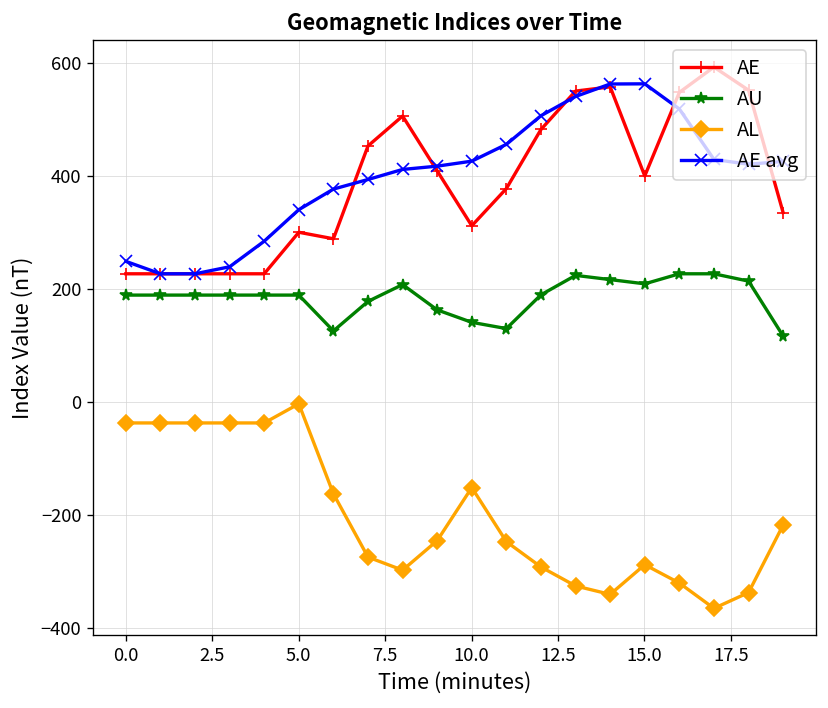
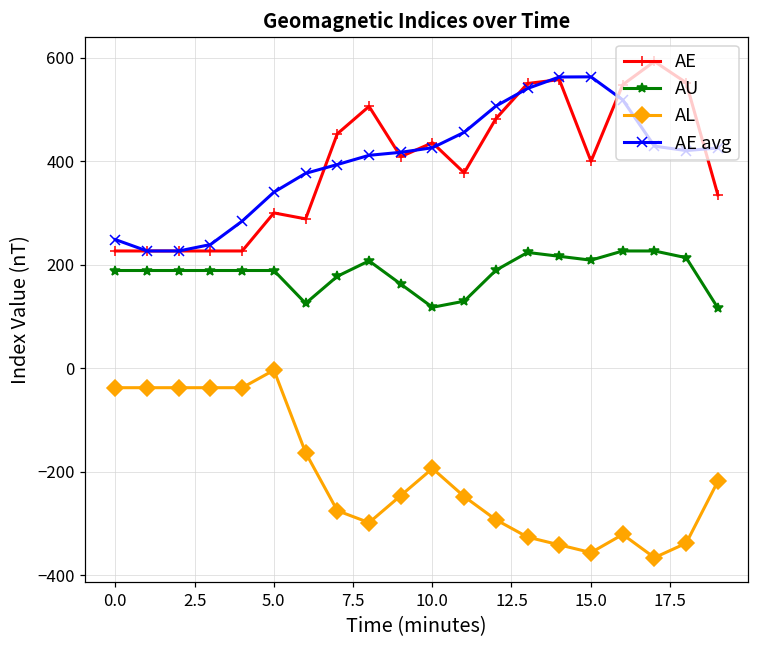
  {
    "AE": {
      "0.0": 230,
      "5.0": 300,
-     "10.0": 310,
+     "10.0": 440,
      "15.0": 400
    },
    "AU": {
      "0.0": 190,
      "5.0": 190,
-     "10.0": 140,
+     "10.0": 120,
      "15.0": 210
    },
    "AL": {
      "0.0": -40,
      "5.0": 0,
-     "10.0": -150,
-     "15.0": -290
+     "10.0": -190,
+     "15.0": -360
    },
    "AE avg": {
      "0.0": 250,
      "5.0": 340,
      "10.0": 430,
      "15.0": 560
    }
  }
